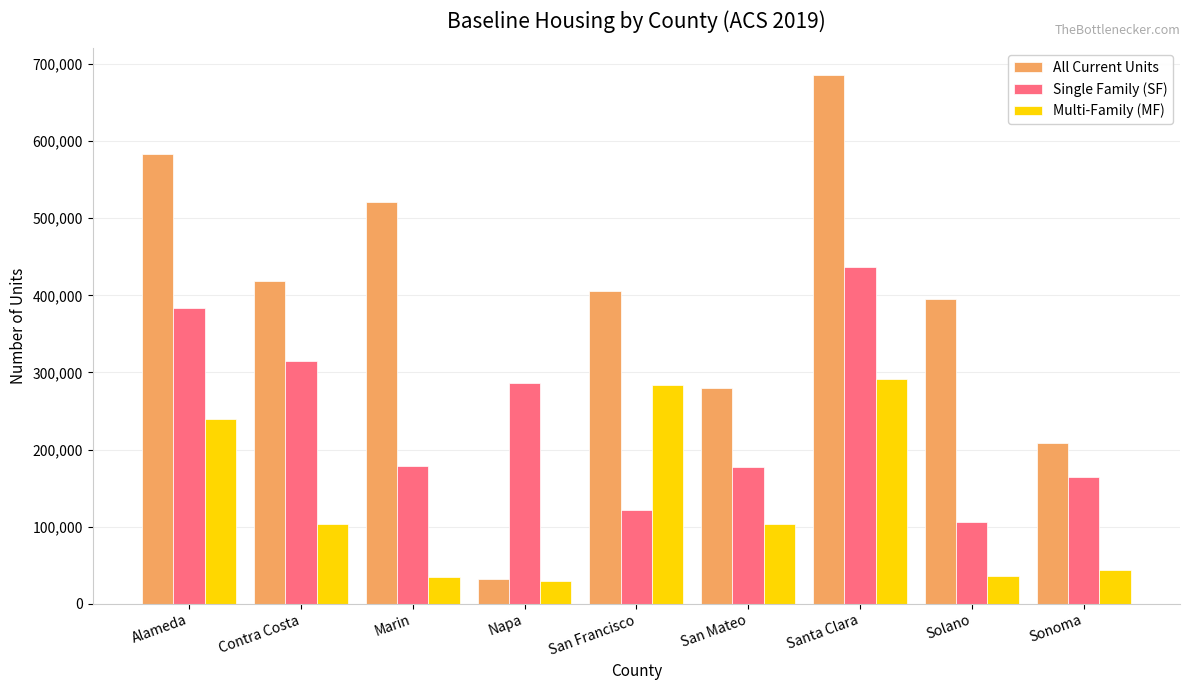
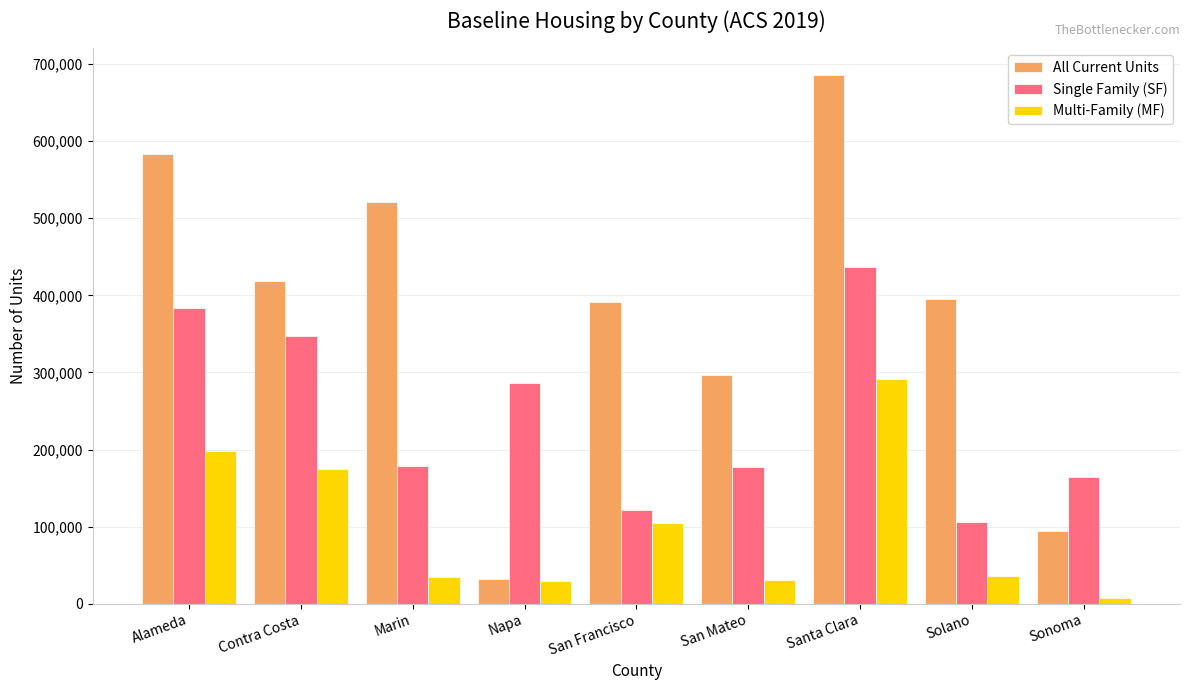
  {
    "All Current Units": {
      "Alameda": "580,000",
      "Contra Costa": "420,000",
      "Marin": "520,000",
      "Napa": "30,000",
-     "San Francisco": "410,000",
-     "San Mateo": "280,000",
+     "San Francisco": "390,000",
+     "San Mateo": "300,000",
      "Santa Clara": "690,000",
      "Solano": "400,000",
-     "Sonoma": "210,000"
+     "Sonoma": "90,000"
    },
    "Single Family (SF)": {
      "Alameda": "380,000",
-     "Contra Costa": "320,000",
+     "Contra Costa": "350,000",
      "Marin": "180,000",
      "Napa": "290,000",
      "San Francisco": "120,000",
      "San Mateo": "180,000",
      "Santa Clara": "440,000",
      "Solano": "110,000",
      "Sonoma": "160,000"
    },
    "Multi-Family (MF)": {
-     "Alameda": "240,000",
-     "Contra Costa": "100,000",
+     "Alameda": "200,000",
+     "Contra Costa": "170,000",
      "Marin": "30,000",
      "Napa": "30,000",
-     "San Francisco": "280,000",
-     "San Mateo": "100,000",
+     "San Francisco": "100,000",
+     "San Mateo": "30,000",
      "Santa Clara": "290,000",
      "Solano": "40,000",
-     "Sonoma": "40,000"
+     "Sonoma": "10,000"
    }
  }
